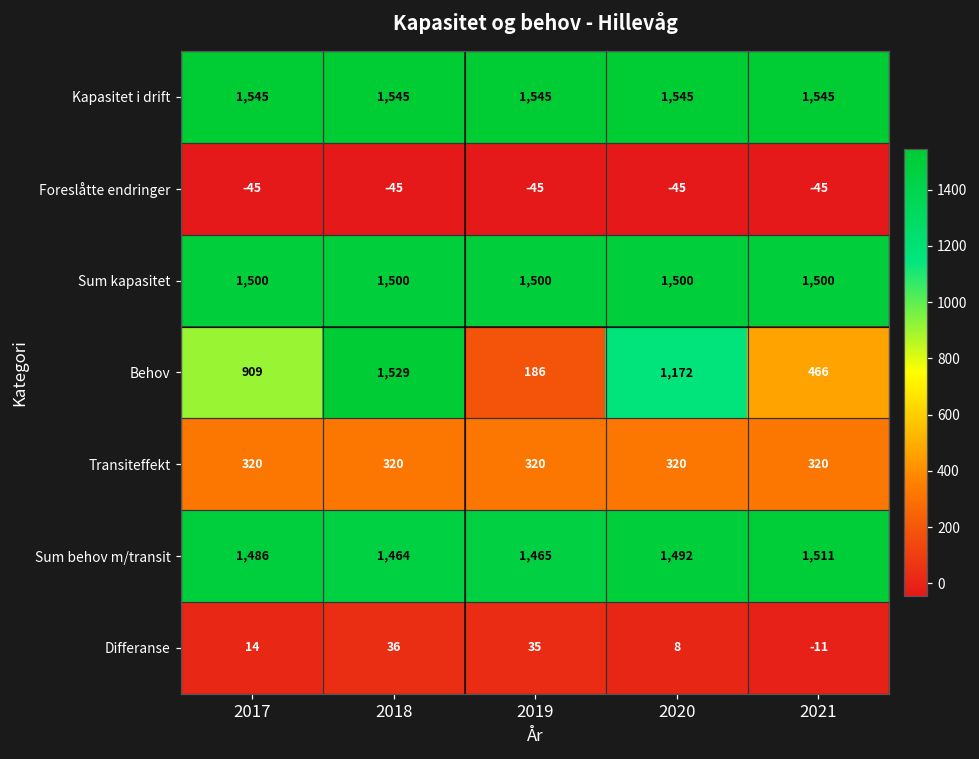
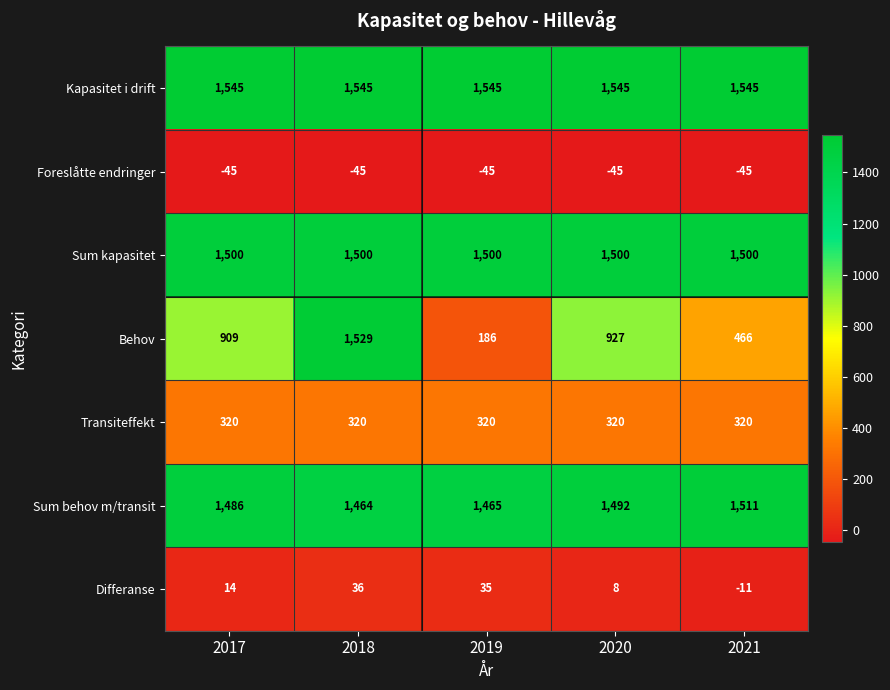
  {
    "Kapasitet i drift": {
      "2017": "1,545",
      "2018": "1,545",
      "2019": "1,545",
      "2020": "1,545",
      "2021": "1,545"
    },
    "Foreslåtte endringer": {
      "2017": "-45",
      "2018": "-45",
      "2019": "-45",
      "2020": "-45",
      "2021": "-45"
    },
    "Sum kapasitet": {
      "2017": "1,500",
      "2018": "1,500",
      "2019": "1,500",
      "2020": "1,500",
      "2021": "1,500"
    },
    "Behov": {
      "2017": "909",
      "2018": "1,529",
      "2019": "186",
-     "2020": "1,172",
+     "2020": "927",
      "2021": "466"
    },
    "Transiteffekt": {
      "2017": "320",
      "2018": "320",
      "2019": "320",
      "2020": "320",
      "2021": "320"
    },
    "Sum behov m/transit": {
      "2017": "1,486",
      "2018": "1,464",
      "2019": "1,465",
      "2020": "1,492",
      "2021": "1,511"
    },
    "Differanse": {
      "2017": "14",
      "2018": "36",
      "2019": "35",
      "2020": "8",
      "2021": "-11"
    }
  }
